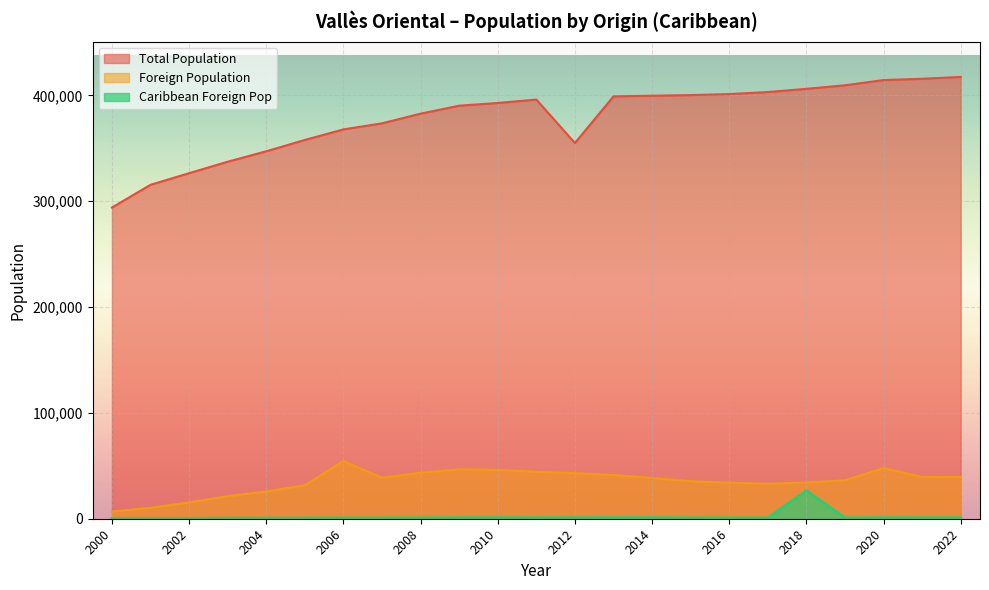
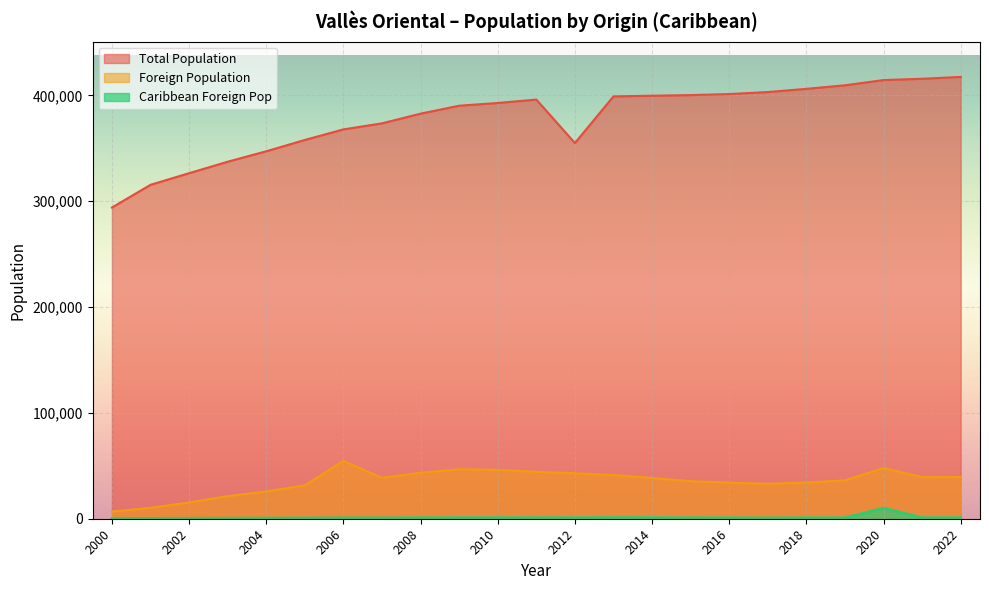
  {
    "Total Population": {
      "2000": "294,000",
      "2002": "327,000",
      "2004": "347,000",
      "2006": "368,000",
      "2008": "383,000",
      "2010": "393,000",
      "2012": "355,000",
      "2014": "400,000",
      "2016": "401,000",
      "2018": "406,000",
      "2020": "415,000",
      "2022": "418,000"
    },
    "Foreign Population": {
      "2000": "7,000",
      "2002": "15,000",
      "2004": "26,000",
      "2006": "55,000",
      "2008": "43,000",
      "2010": "46,000",
      "2012": "43,000",
      "2014": "39,000",
      "2016": "34,000",
      "2018": "34,000",
      "2020": "48,000",
      "2022": "39,000"
    },
    "Caribbean Foreign Pop": {
      "2000": "0",
      "2002": "0",
      "2004": "1,000",
      "2006": "1,000",
      "2008": "1,000",
      "2010": "1,000",
      "2012": "1,000",
      "2014": "1,000",
      "2016": "1,000",
-     "2018": "27,000",
-     "2020": "1,000",
+     "2018": "1,000",
+     "2020": "10,000",
      "2022": "1,000"
    }
  }
